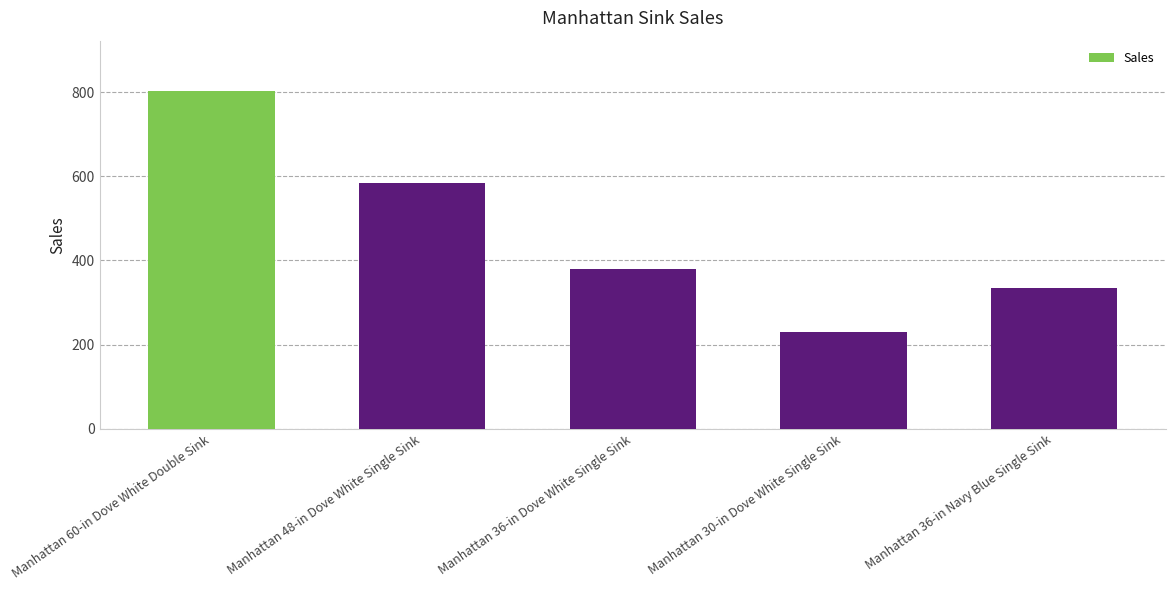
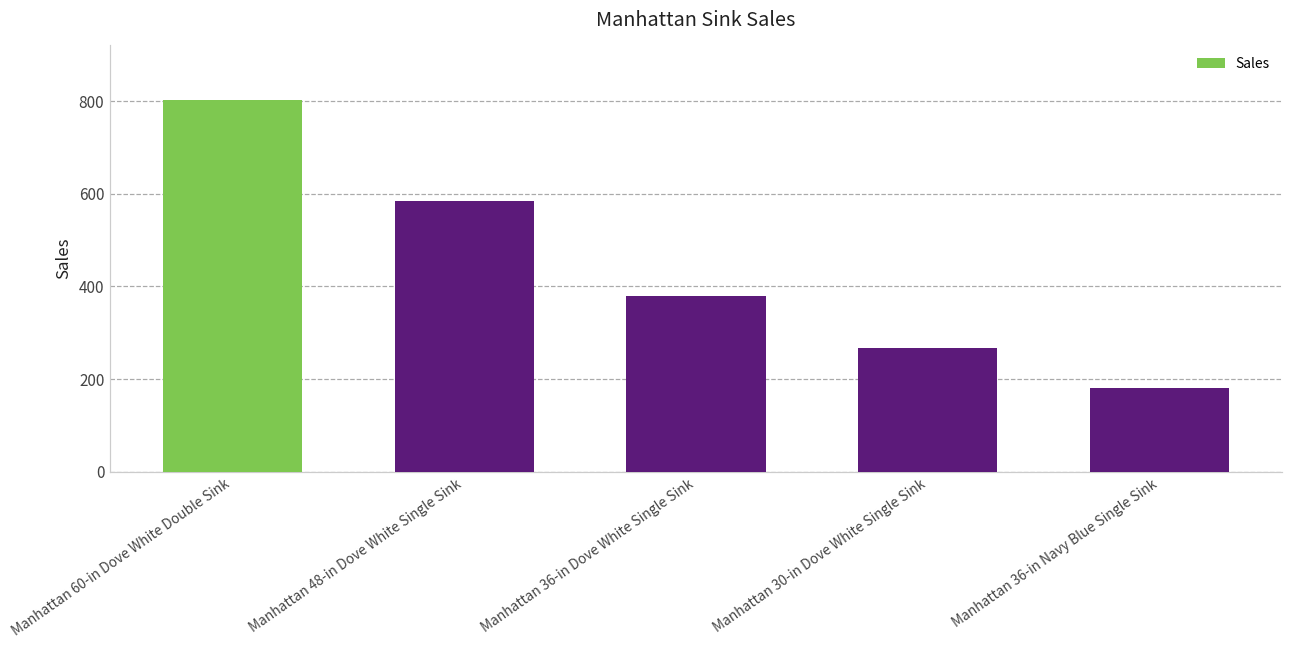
  {
    "Manhattan 60-in Dove White Double Sink": 800,
    "Manhattan 48-in Dove White Single Sink": 580,
    "Manhattan 36-in Dove White Single Sink": 380,
-   "Manhattan 30-in Dove White Single Sink": 230,
-   "Manhattan 36-in Navy Blue Single Sink": 330
+   "Manhattan 30-in Dove White Single Sink": 270,
+   "Manhattan 36-in Navy Blue Single Sink": 180
  }
